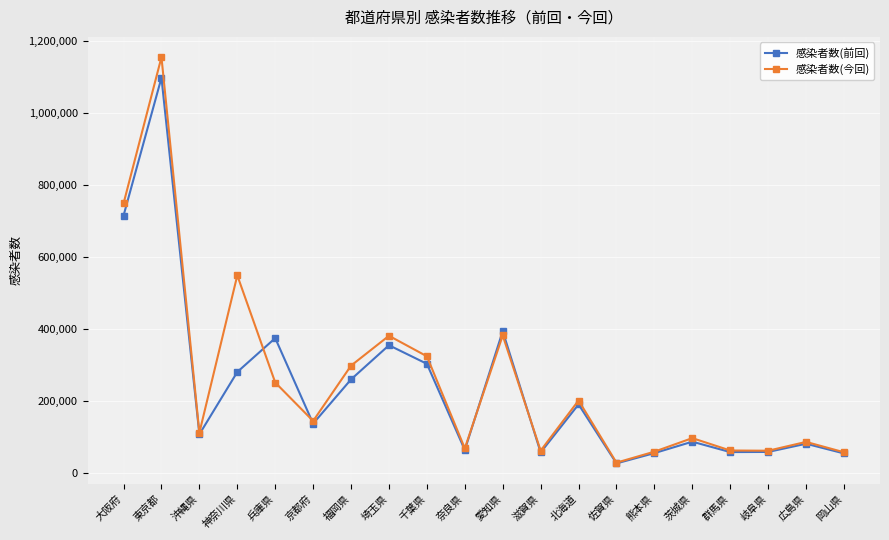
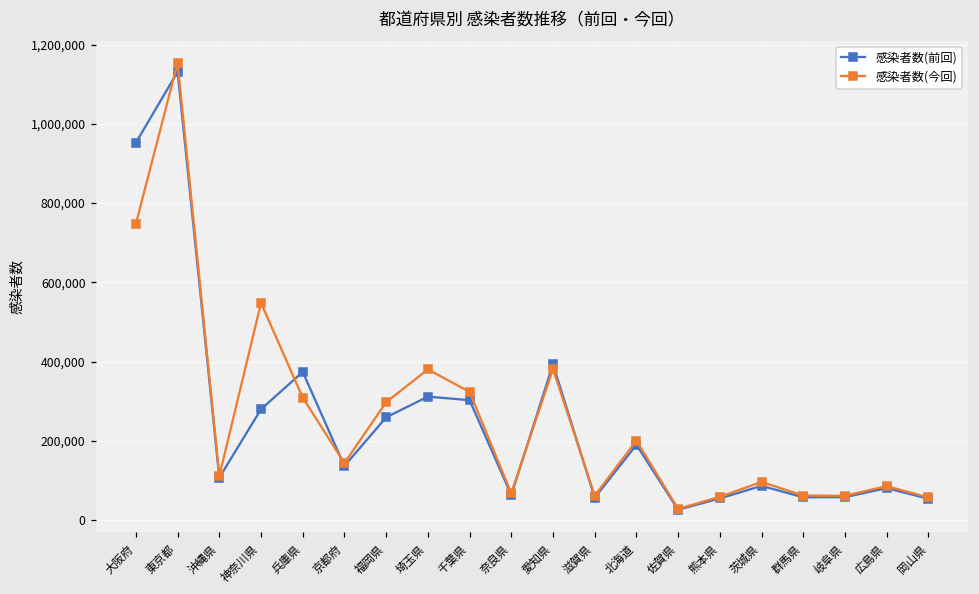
  {
    "感染者数(前回)": {
-     "大阪府": "710,000",
-     "東京都": "1,100,000",
+     "大阪府": "950,000",
+     "東京都": "1,130,000",
      "神奈川県": "280,000",
      "兵庫県": "370,000",
      "京都府": "140,000",
      "福岡県": "260,000",
-     "埼玉県": "350,000",
+     "埼玉県": "310,000",
      "千葉県": "300,000",
      "愛知県": "390,000",
      "北海道": "190,000",
      "茨城県": "90,000"
    },
    "感染者数(今回)": {
      "大阪府": "750,000",
      "東京都": "1,150,000",
      "神奈川県": "550,000",
-     "兵庫県": "250,000",
+     "兵庫県": "310,000",
      "京都府": "140,000",
      "福岡県": "300,000",
      "埼玉県": "380,000",
      "千葉県": "320,000",
      "愛知県": "380,000",
      "北海道": "200,000",
      "茨城県": "100,000"
    }
  }
